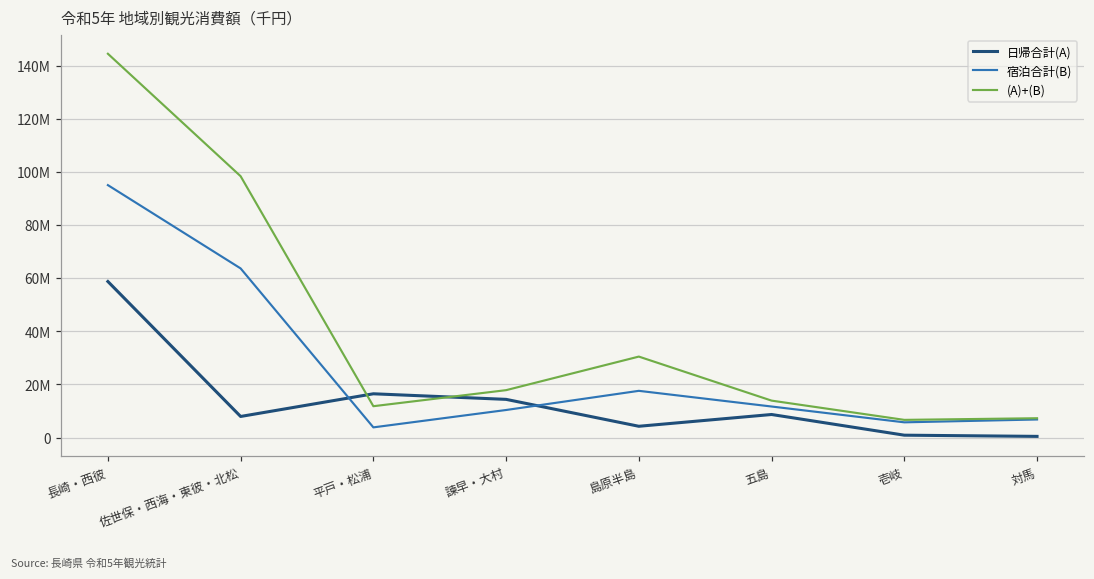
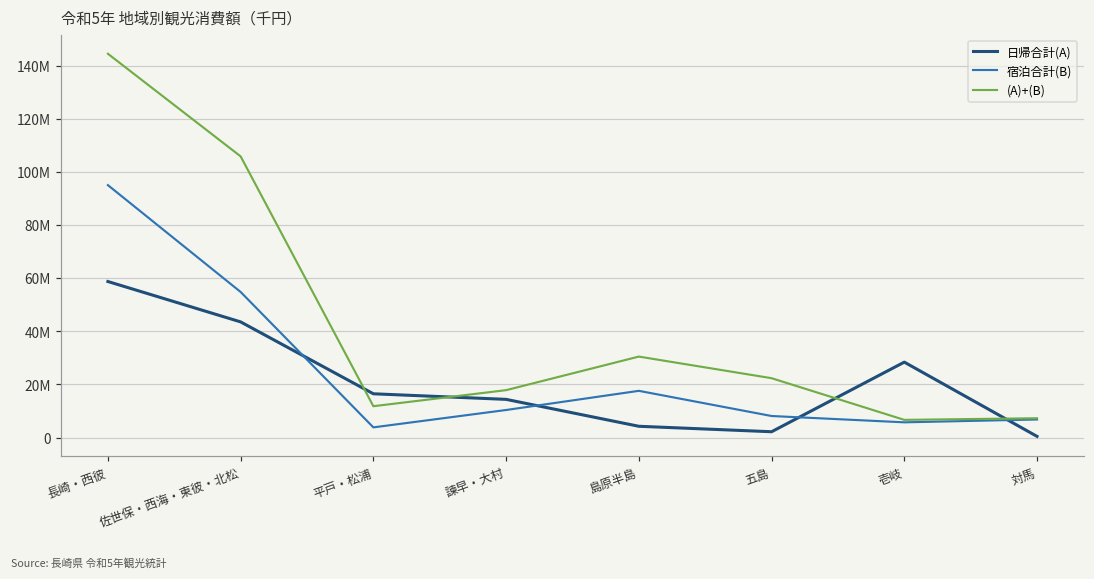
  {
    "日帰合計(A)": {
      "長崎・西彼": 59000000,
-     "佐世保・西海・東彼・北松": 8000000,
+     "佐世保・西海・東彼・北松": 44000000,
      "平戸・松浦": 16000000,
      "諫早・大村": 14000000,
      "島原半島": 4000000,
-     "五島": 9000000,
-     "壱岐": 1000000,
+     "五島": 2000000,
+     "壱岐": 28000000,
      "対馬": 0
    },
    "宿泊合計(B)": {
      "長崎・西彼": 95000000,
-     "佐世保・西海・東彼・北松": 64000000,
+     "佐世保・西海・東彼・北松": 55000000,
      "平戸・松浦": 4000000,
      "諫早・大村": 10000000,
      "島原半島": 18000000,
-     "五島": 12000000
+     "五島": 8000000
    },
    "(A)+(B)": {
      "長崎・西彼": 144000000,
-     "佐世保・西海・東彼・北松": 98000000,
+     "佐世保・西海・東彼・北松": 106000000,
      "平戸・松浦": 12000000,
      "諫早・大村": 18000000,
      "島原半島": 30000000,
-     "五島": 14000000
+     "五島": 22000000
    }
  }
